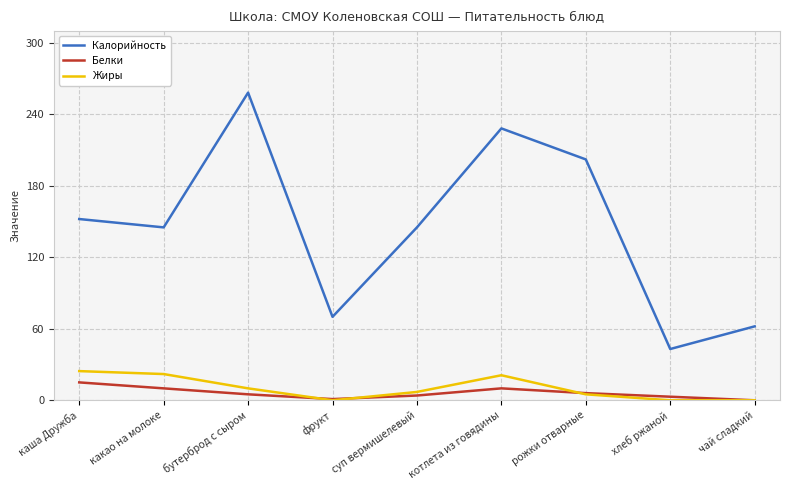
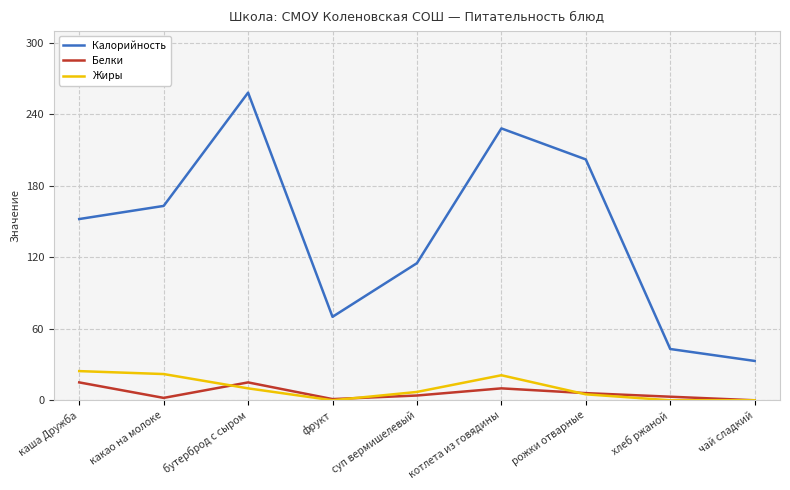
  {
    "Калорийность": {
      "каша Дружба": 152,
-     "какао на молоке": 145,
+     "какао на молоке": 163,
      "бутерброд с сыром": 258,
      "фрукт": 70,
-     "суп вермишелевый": 145,
+     "суп вермишелевый": 115,
      "котлета из говядины": 228,
      "рожки отварные": 202,
      "хлеб ржаной": 43,
-     "чай сладкий": 62
+     "чай сладкий": 33
    },
    "Белки": {
      "каша Дружба": 15,
-     "какао на молоке": 10,
-     "бутерброд с сыром": 5,
+     "какао на молоке": 2,
+     "бутерброд с сыром": 15,
      "суп вермишелевый": 4,
      "котлета из говядины": 10,
      "хлеб ржаной": 3
    },
    "Жиры": {
      "каша Дружба": 24,
      "какао на молоке": 22,
      "бутерброд с сыром": 10,
      "суп вермишелевый": 7,
      "котлета из говядины": 21,
      "хлеб ржаной": 0
    }
  }
